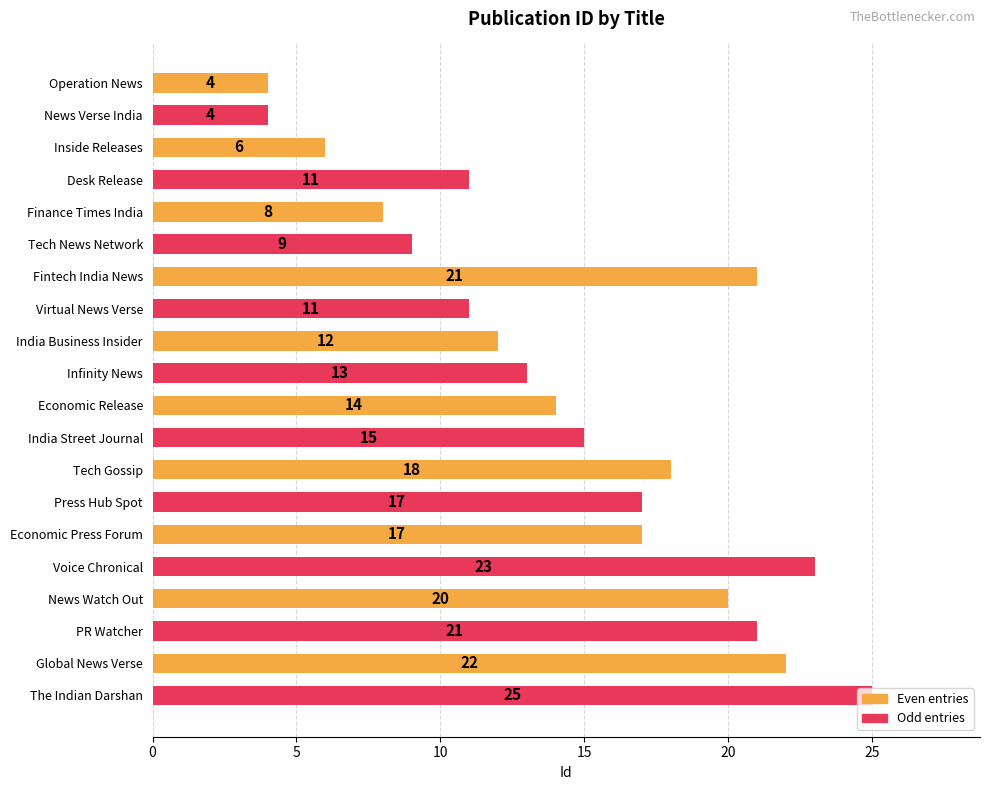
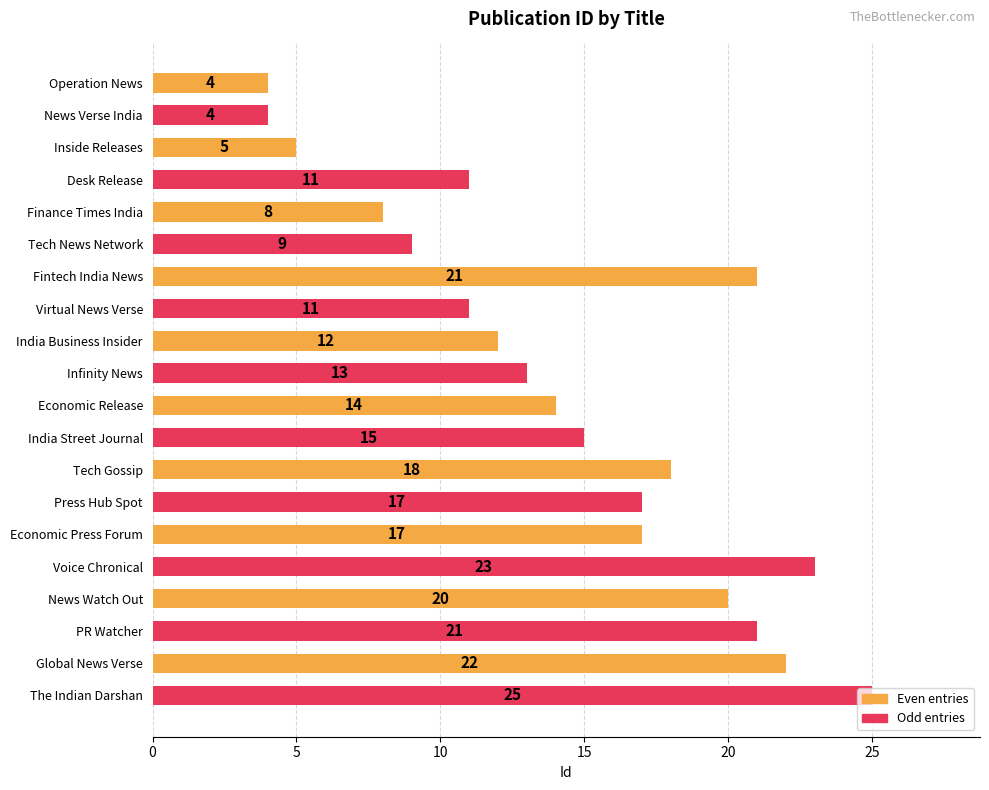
  {
    "Operation News": 4,
    "News Verse India": 4,
-   "Inside Releases": 6,
+   "Inside Releases": 5,
    "Desk Release": 11,
    "Finance Times India": 8,
    "Tech News Network": 9,
    "Fintech India News": 21,
    "Virtual News Verse": 11,
    "India Business Insider": 12,
    "Infinity News": 13,
    "Economic Release": 14,
    "India Street Journal": 15,
    "Tech Gossip": 18,
    "Press Hub Spot": 17,
    "Economic Press Forum": 17,
    "Voice Chronical": 23,
    "News Watch Out": 20,
    "PR Watcher": 21,
    "Global News Verse": 22
  }
